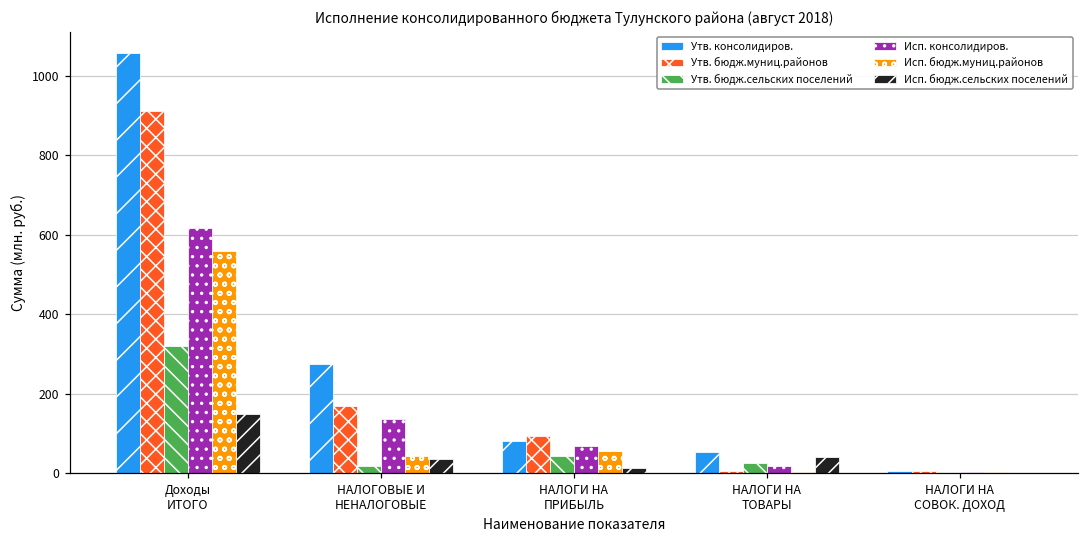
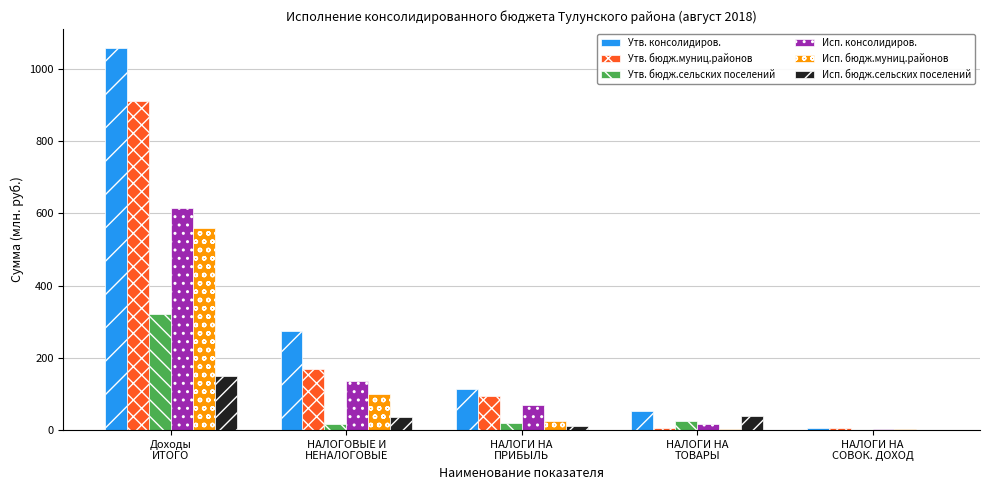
  {
    "Утв. консолидиров.": {
      "Доходы ИТОГО": 1060,
      "НАЛОГОВЫЕ И НЕНАЛОГОВЫЕ": 270,
-     "НАЛОГИ НА ПРИБЫЛЬ": 80,
+     "НАЛОГИ НА ПРИБЫЛЬ": 110,
      "НАЛОГИ НА ТОВАРЫ": 50
    },
    "Утв. бюдж.муниц.районов": {
      "Доходы ИТОГО": 910,
      "НАЛОГОВЫЕ И НЕНАЛОГОВЫЕ": 170,
      "НАЛОГИ НА ПРИБЫЛЬ": 90
    },
    "Утв. бюдж.сельских поселений": {
      "Доходы ИТОГО": 320,
      "НАЛОГОВЫЕ И НЕНАЛОГОВЫЕ": 20,
-     "НАЛОГИ НА ПРИБЫЛЬ": 40,
+     "НАЛОГИ НА ПРИБЫЛЬ": 20,
      "НАЛОГИ НА ТОВАРЫ": 20
    },
    "Исп. консолидиров.": {
      "Доходы ИТОГО": 620,
      "НАЛОГОВЫЕ И НЕНАЛОГОВЫЕ": 140,
      "НАЛОГИ НА ПРИБЫЛЬ": 70,
      "НАЛОГИ НА ТОВАРЫ": 20
    },
    "Исп. бюдж.муниц.районов": {
      "Доходы ИТОГО": 560,
-     "НАЛОГОВЫЕ И НЕНАЛОГОВЫЕ": 40,
-     "НАЛОГИ НА ПРИБЫЛЬ": 60
+     "НАЛОГОВЫЕ И НЕНАЛОГОВЫЕ": 100,
+     "НАЛОГИ НА ПРИБЫЛЬ": 30
    },
    "Исп. бюдж.сельских поселений": {
      "Доходы ИТОГО": 150,
      "НАЛОГОВЫЕ И НЕНАЛОГОВЫЕ": 40,
      "НАЛОГИ НА ПРИБЫЛЬ": 10,
      "НАЛОГИ НА ТОВАРЫ": 40
    }
  }
